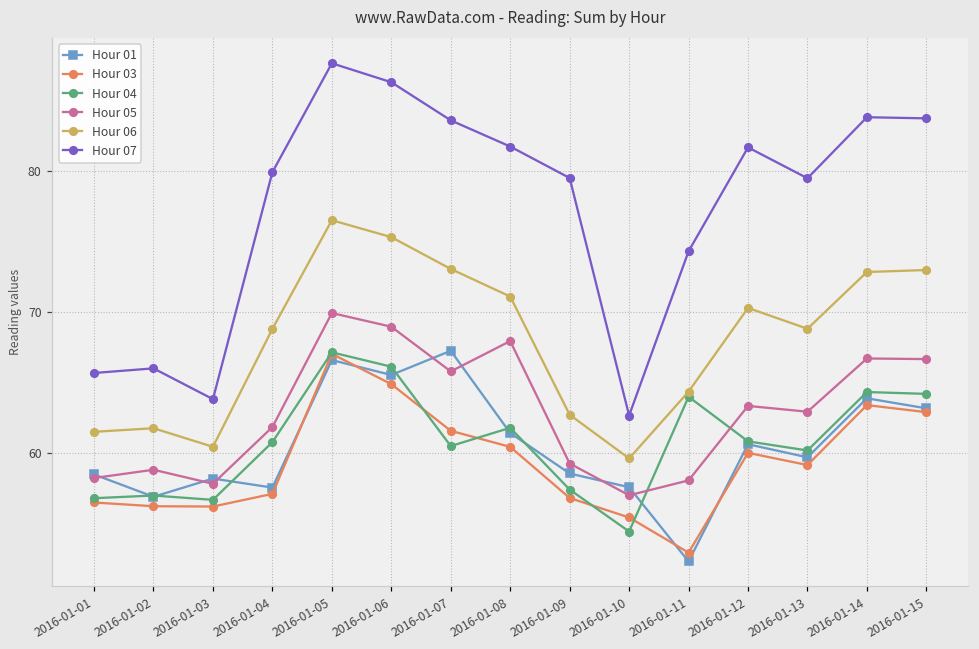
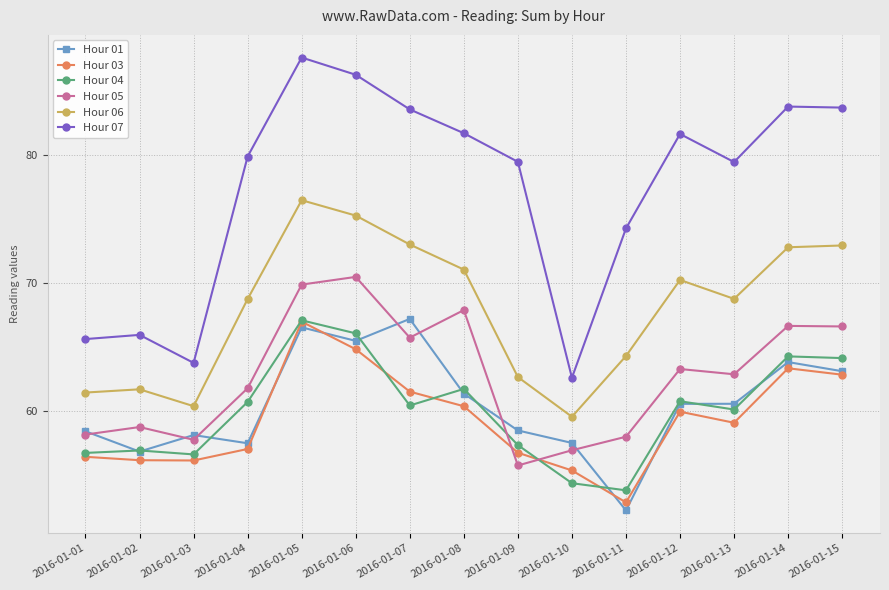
  {
    "Hour 01": {
      "2016-01-01": 58.4,
      "2016-01-03": 58.2,
      "2016-01-04": 57.5,
      "2016-01-05": 66.6,
      "2016-01-06": 65.5,
      "2016-01-07": 67.2,
      "2016-01-08": 61.4,
      "2016-01-09": 58.5,
      "2016-01-10": 57.5,
      "2016-01-11": 52.3,
      "2016-01-12": 60.6,
-     "2016-01-13": 59.7,
+     "2016-01-13": 60.6,
      "2016-01-14": 63.9,
      "2016-01-15": 63.1
    },
    "Hour 04": {
      "2016-01-01": 56.8,
      "2016-01-03": 56.6,
      "2016-01-04": 60.7,
      "2016-01-06": 66.1,
      "2016-01-07": 60.5,
      "2016-01-08": 61.8,
      "2016-01-09": 57.4,
      "2016-01-10": 54.4,
-     "2016-01-11": 64.0,
+     "2016-01-11": 53.8,
      "2016-01-12": 60.8,
      "2016-01-13": 60.1,
      "2016-01-14": 64.3,
      "2016-01-15": 64.2
    },
    "Hour 05": {
      "2016-01-01": 58.2,
      "2016-01-02": 58.8,
      "2016-01-03": 57.8,
      "2016-01-04": 61.8,
      "2016-01-05": 69.9,
-     "2016-01-06": 68.9,
+     "2016-01-06": 70.5,
      "2016-01-07": 65.8,
      "2016-01-08": 67.9,
-     "2016-01-09": 59.2,
+     "2016-01-09": 55.8,
      "2016-01-10": 57.0,
      "2016-01-11": 58.0,
      "2016-01-12": 63.3,
      "2016-01-13": 62.9,
      "2016-01-14": 66.7,
      "2016-01-15": 66.6
    },
    "Hour 07": {
      "2016-01-01": 65.6,
      "2016-01-02": 66.0,
      "2016-01-03": 63.8,
      "2016-01-04": 79.9,
      "2016-01-05": 87.6,
      "2016-01-06": 86.3,
      "2016-01-07": 83.6,
      "2016-01-08": 81.7,
      "2016-01-09": 79.5,
      "2016-01-10": 62.6,
      "2016-01-11": 74.3,
      "2016-01-12": 81.7,
      "2016-01-13": 79.5,
      "2016-01-14": 83.8,
      "2016-01-15": 83.7
    }
  }
